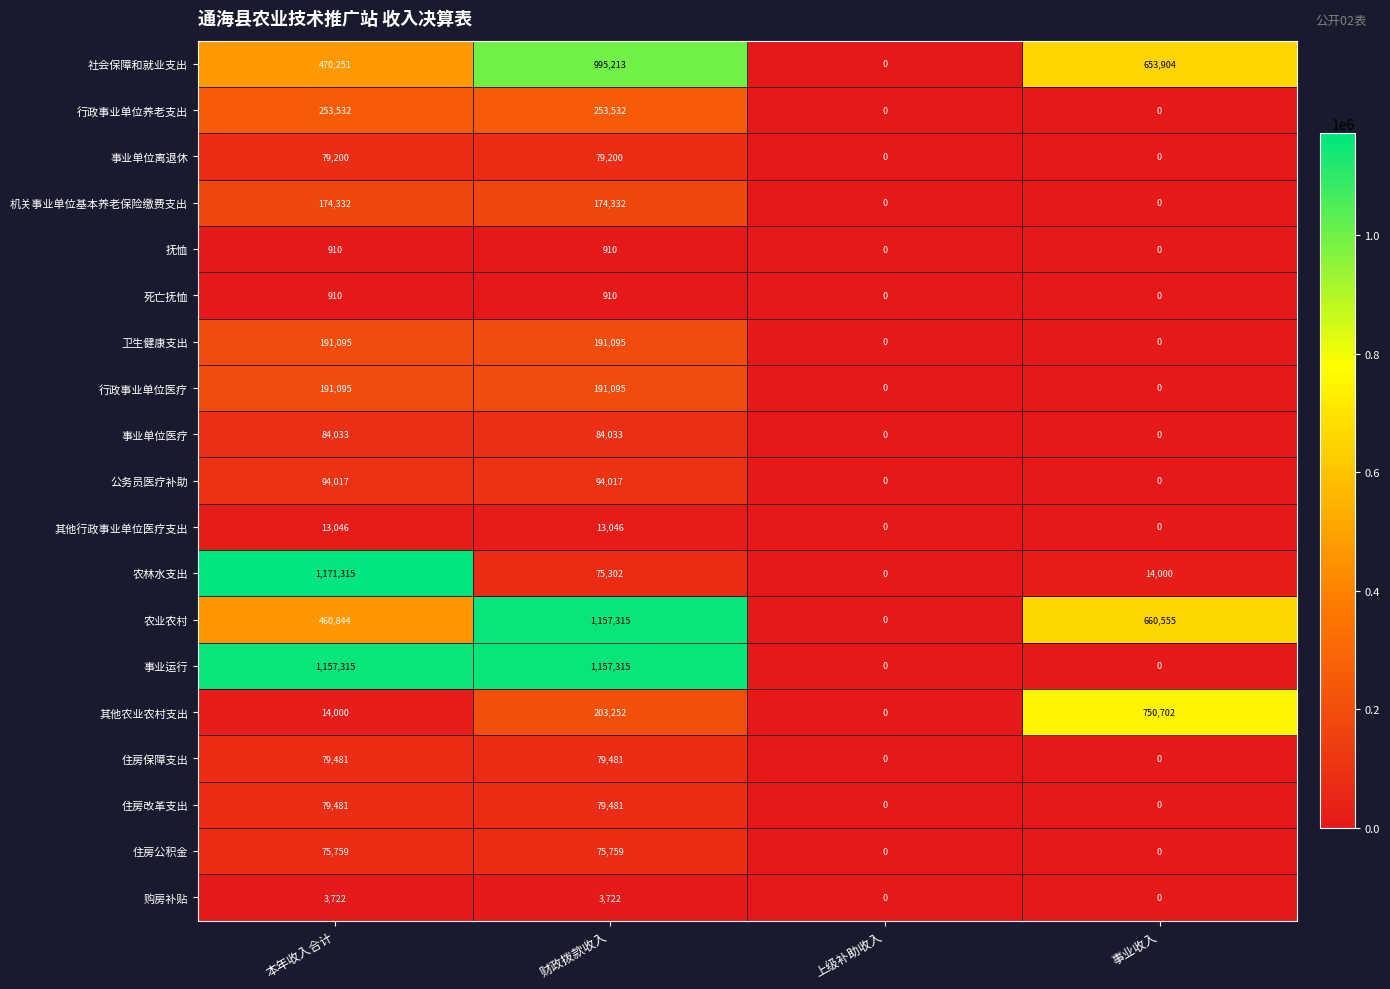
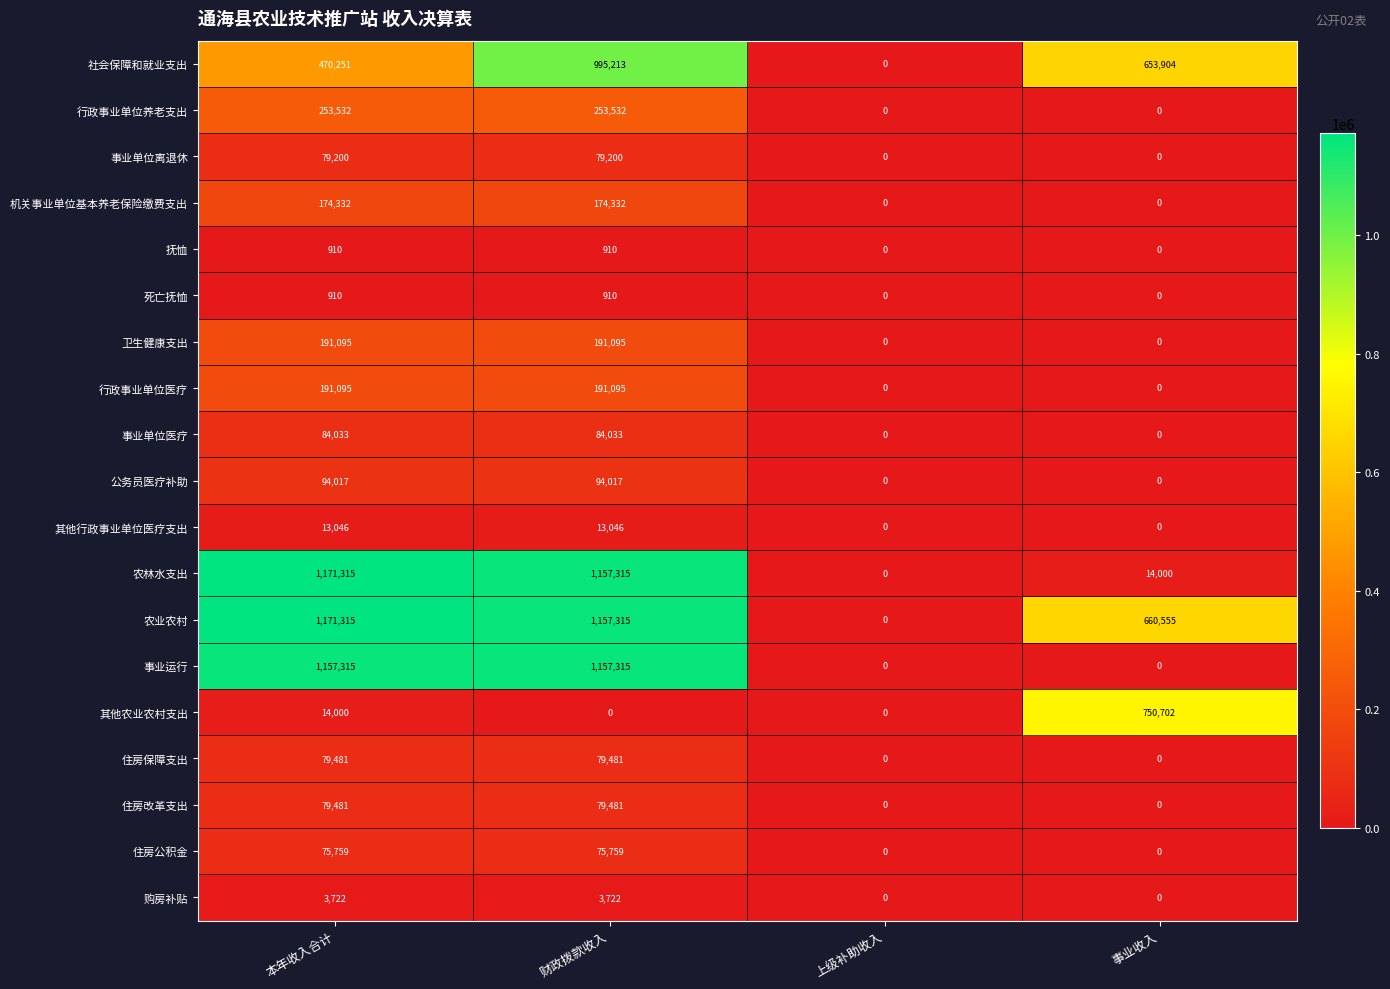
  {
    "社会保障和就业支出": {
      "本年收入合计": "470,251",
      "财政拨款收入": "995,213",
      "上级补助收入": "0",
      "事业收入": "653,904"
    },
    "行政事业单位养老支出": {
      "本年收入合计": "253,532",
      "财政拨款收入": "253,532",
      "上级补助收入": "0",
      "事业收入": "0"
    },
    "事业单位离退休": {
      "本年收入合计": "79,200",
      "财政拨款收入": "79,200",
      "上级补助收入": "0",
      "事业收入": "0"
    },
    "机关事业单位基本养老保险缴费支出": {
      "本年收入合计": "174,332",
      "财政拨款收入": "174,332",
      "上级补助收入": "0",
      "事业收入": "0"
    },
    "抚恤": {
      "本年收入合计": "910",
      "财政拨款收入": "910",
      "上级补助收入": "0",
      "事业收入": "0"
    },
    "死亡抚恤": {
      "本年收入合计": "910",
      "财政拨款收入": "910",
      "上级补助收入": "0",
      "事业收入": "0"
    },
    "卫生健康支出": {
      "本年收入合计": "191,095",
      "财政拨款收入": "191,095",
      "上级补助收入": "0",
      "事业收入": "0"
    },
    "行政事业单位医疗": {
      "本年收入合计": "191,095",
      "财政拨款收入": "191,095",
      "上级补助收入": "0",
      "事业收入": "0"
    },
    "事业单位医疗": {
      "本年收入合计": "84,033",
      "财政拨款收入": "84,033",
      "上级补助收入": "0",
      "事业收入": "0"
    },
    "公务员医疗补助": {
      "本年收入合计": "94,017",
      "财政拨款收入": "94,017",
      "上级补助收入": "0",
      "事业收入": "0"
    },
    "其他行政事业单位医疗支出": {
      "本年收入合计": "13,046",
      "财政拨款收入": "13,046",
      "上级补助收入": "0",
      "事业收入": "0"
    },
    "农林水支出": {
      "本年收入合计": "1,171,315",
-     "财政拨款收入": "75,302",
+     "财政拨款收入": "1,157,315",
      "上级补助收入": "0",
      "事业收入": "14,000"
    },
    "农业农村": {
-     "本年收入合计": "460,844",
+     "本年收入合计": "1,171,315",
      "财政拨款收入": "1,157,315",
      "上级补助收入": "0",
      "事业收入": "660,555"
    },
    "事业运行": {
      "本年收入合计": "1,157,315",
      "财政拨款收入": "1,157,315",
      "上级补助收入": "0",
      "事业收入": "0"
    },
    "其他农业农村支出": {
      "本年收入合计": "14,000",
-     "财政拨款收入": "203,252",
+     "财政拨款收入": "0",
      "上级补助收入": "0",
      "事业收入": "750,702"
    },
    "住房保障支出": {
      "本年收入合计": "79,481",
      "财政拨款收入": "79,481",
      "上级补助收入": "0",
      "事业收入": "0"
    },
    "住房改革支出": {
      "本年收入合计": "79,481",
      "财政拨款收入": "79,481",
      "上级补助收入": "0",
      "事业收入": "0"
    },
    "住房公积金": {
      "本年收入合计": "75,759",
      "财政拨款收入": "75,759",
      "上级补助收入": "0",
      "事业收入": "0"
    },
    "购房补贴": {
      "本年收入合计": "3,722",
      "财政拨款收入": "3,722",
      "上级补助收入": "0",
      "事业收入": "0"
    }
  }
